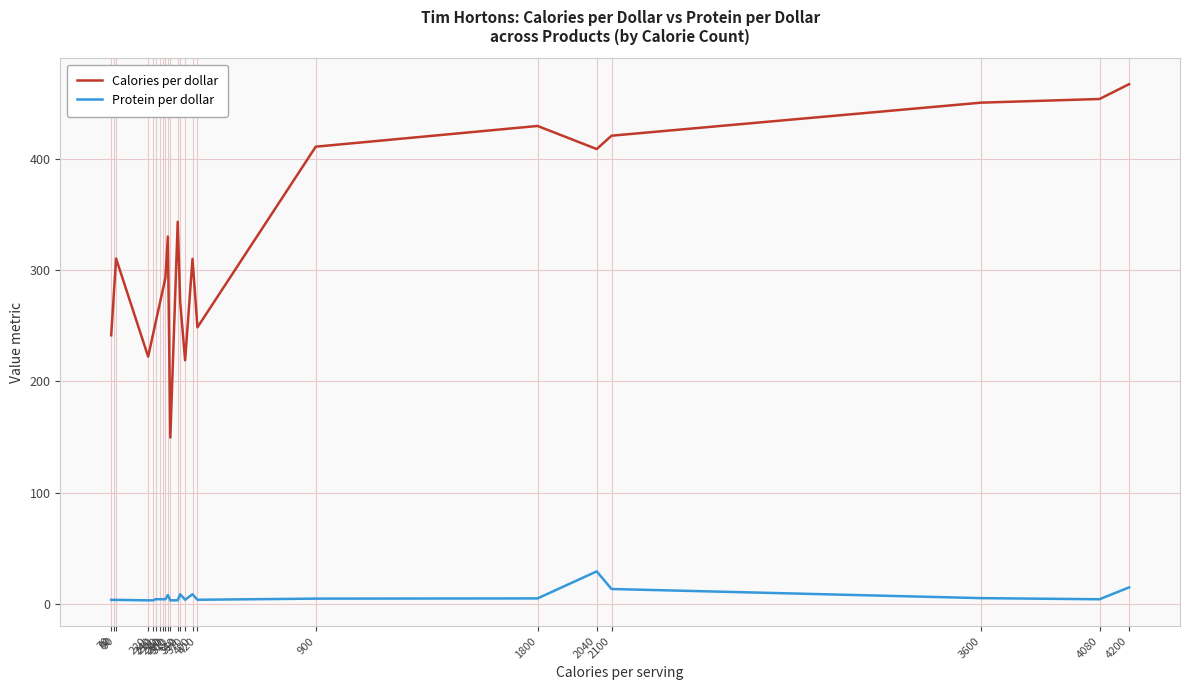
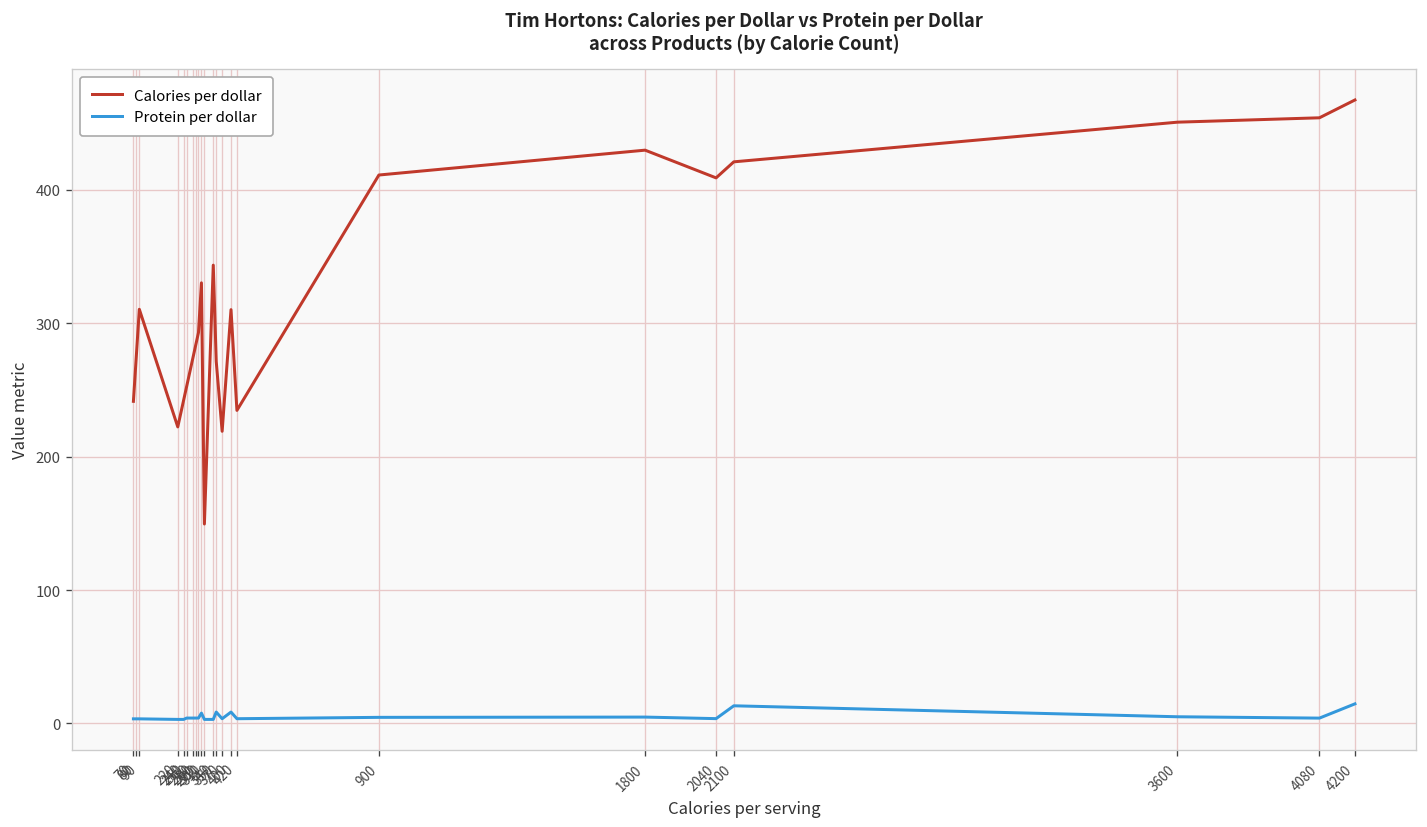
  {
    "Calories per dollar": {
      "70": 241,
      "80": 276,
      "90": 310,
      "220": 222,
      "240": 242,
      "250": 253,
      "270": 273,
      "280": 283,
      "290": 293,
      "300": 330,
      "310": 149,
      "340": 343,
      "350": 271,
      "370": 219,
      "400": 310,
-     "420": 249,
+     "420": 235,
      "900": 411,
      "1800": 430,
      "2040": 409,
      "2100": 421,
      "3600": 451,
      "4080": 454,
      "4200": 467
    },
    "Protein per dollar": {
      "70": 3,
      "80": 3,
      "90": 3,
      "220": 3,
      "240": 3,
      "250": 4,
      "270": 4,
      "280": 4,
      "290": 4,
      "300": 8,
      "310": 3,
      "340": 3,
      "350": 9,
      "370": 4,
      "400": 9,
      "420": 4,
      "900": 5,
      "1800": 5,
-     "2040": 29,
+     "2040": 4,
      "2100": 13,
      "3600": 5,
      "4080": 4,
      "4200": 15
    }
  }
